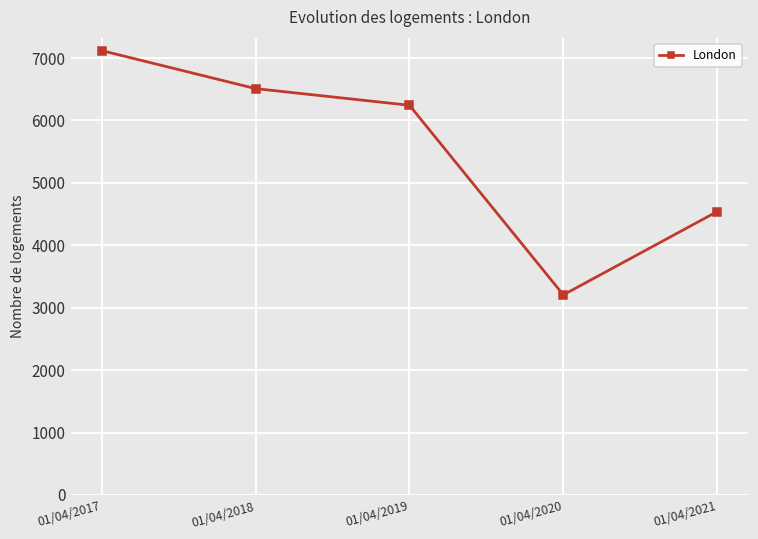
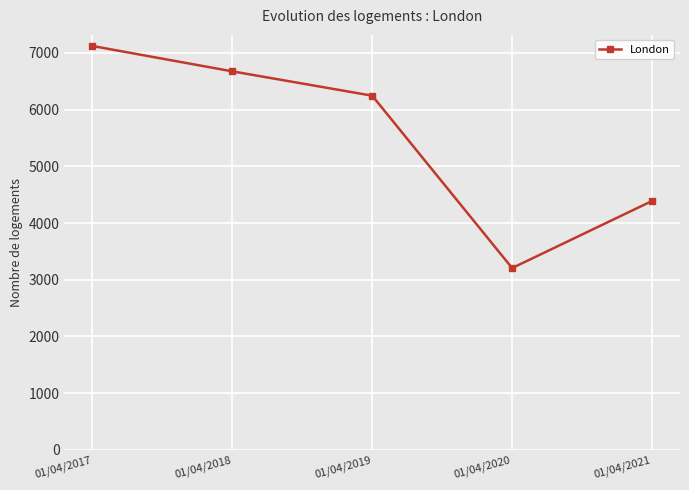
  {
    "01/04/2017": 7100,
-   "01/04/2018": 6500,
+   "01/04/2018": 6700,
    "01/04/2019": 6200,
    "01/04/2020": 3200,
-   "01/04/2021": 4500
+   "01/04/2021": 4400
  }
